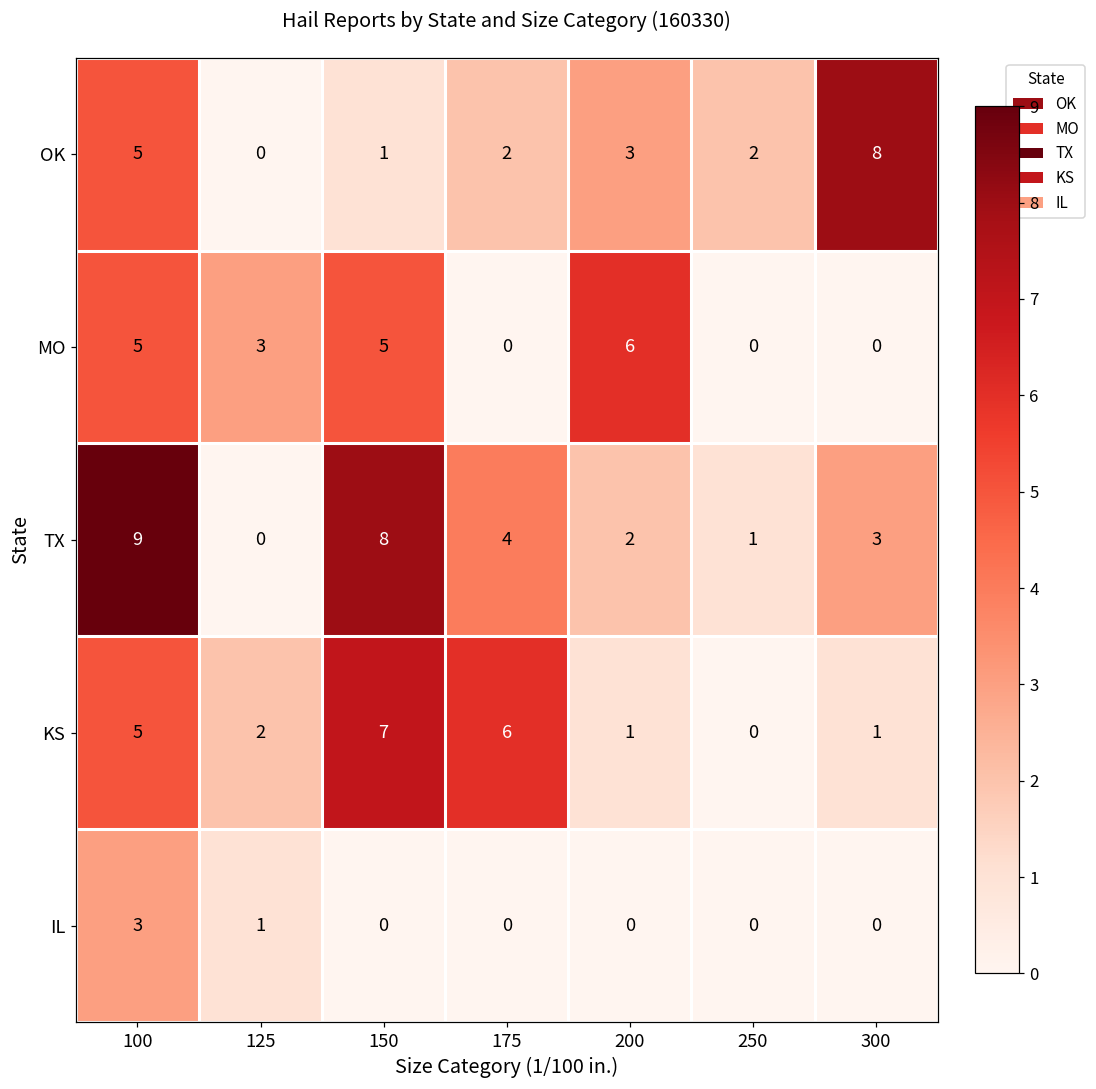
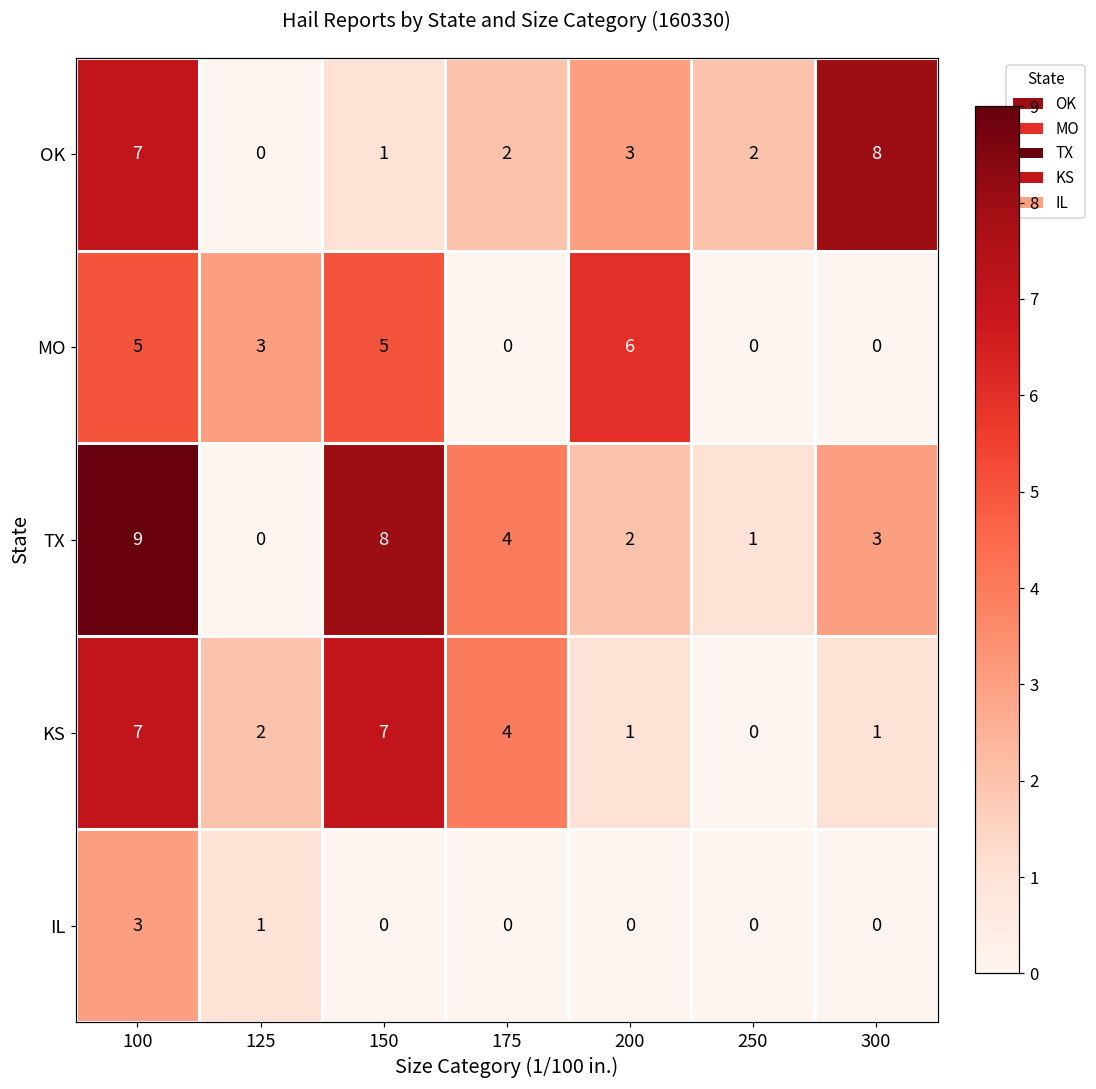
  {
    "OK": {
-     "100": 5,
+     "100": 7,
      "125": 0,
      "150": 1,
      "175": 2,
      "200": 3,
      "250": 2,
      "300": 8
    },
    "MO": {
      "100": 5,
      "125": 3,
      "150": 5,
      "175": 0,
      "200": 6,
      "250": 0,
      "300": 0
    },
    "TX": {
      "100": 9,
      "125": 0,
      "150": 8,
      "175": 4,
      "200": 2,
      "250": 1,
      "300": 3
    },
    "KS": {
-     "100": 5,
+     "100": 7,
      "125": 2,
      "150": 7,
-     "175": 6,
+     "175": 4,
      "200": 1,
      "250": 0,
      "300": 1
    },
    "IL": {
      "100": 3,
      "125": 1,
      "150": 0,
      "175": 0,
      "200": 0,
      "250": 0,
      "300": 0
    }
  }
